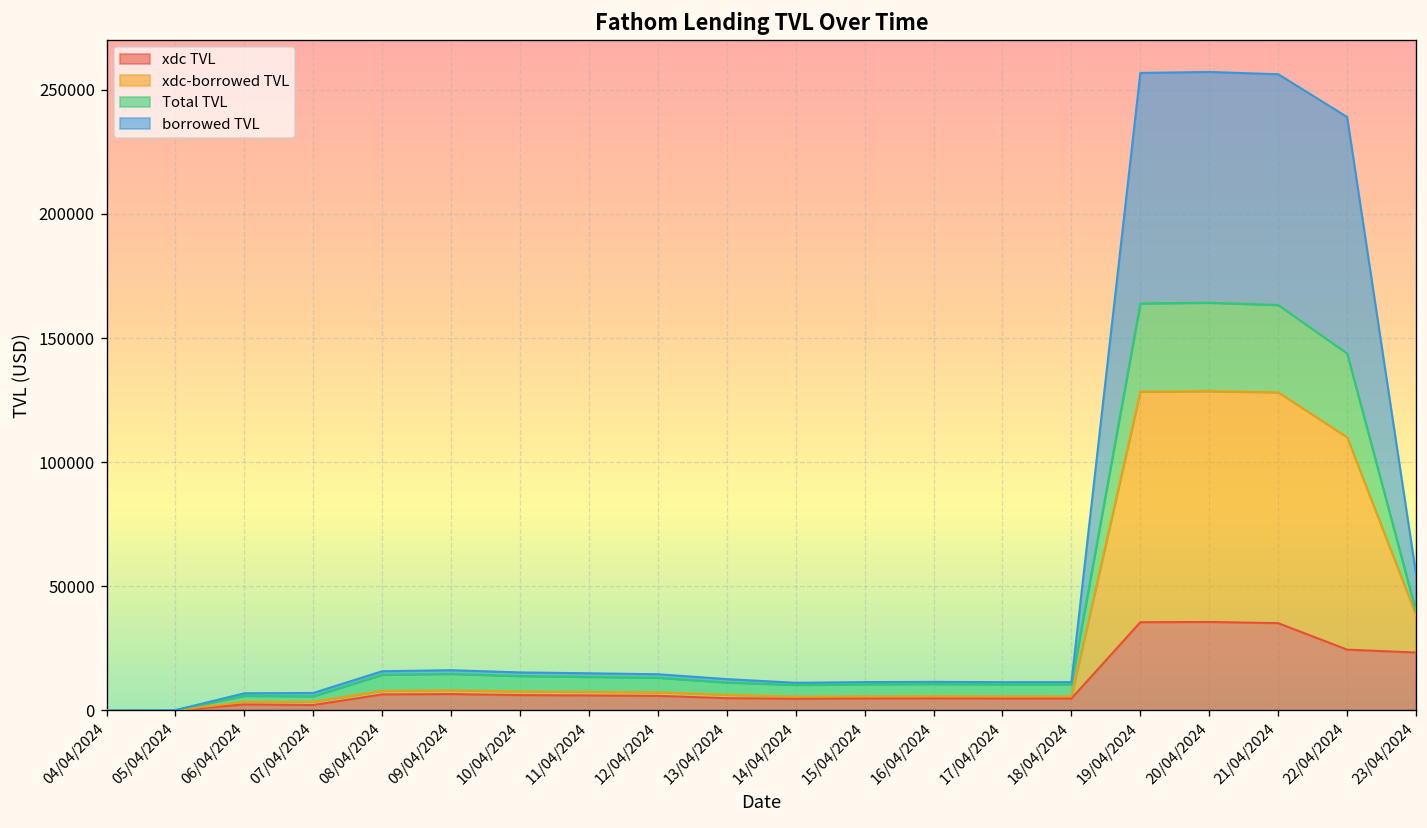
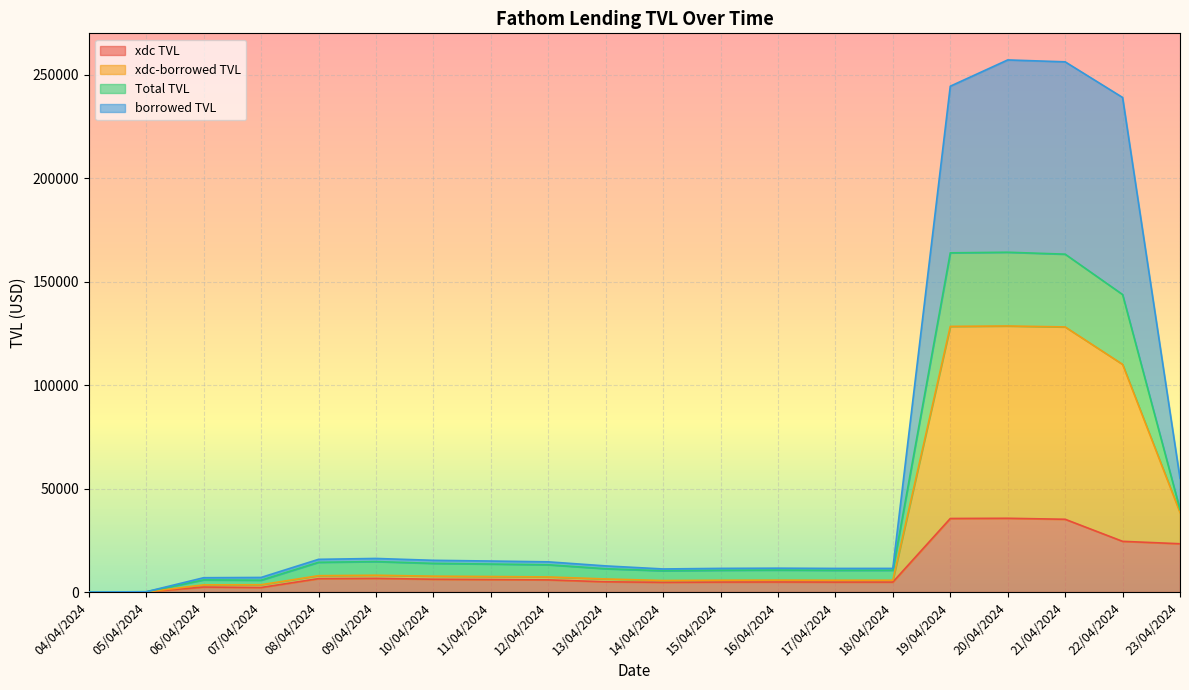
  {
    "xdc TVL": {
      "07/04/2024": 2000,
      "08/04/2024": 6000,
      "09/04/2024": 7000,
      "10/04/2024": 6000,
      "11/04/2024": 6000,
      "12/04/2024": 6000,
      "13/04/2024": 5000,
      "19/04/2024": 36000,
      "20/04/2024": 36000,
      "21/04/2024": 35000,
      "22/04/2024": 25000,
      "23/04/2024": 23000
    },
    "xdc-borrowed TVL": {
      "07/04/2024": 1000,
      "08/04/2024": 1000,
      "09/04/2024": 2000,
      "10/04/2024": 1000,
      "11/04/2024": 1000,
      "12/04/2024": 1000,
      "13/04/2024": 1000,
      "19/04/2024": 93000,
      "20/04/2024": 93000,
      "21/04/2024": 93000,
      "22/04/2024": 86000,
      "23/04/2024": 15000
    },
    "Total TVL": {
      "07/04/2024": 2000,
      "08/04/2024": 6000,
      "09/04/2024": 7000,
      "10/04/2024": 6000,
      "11/04/2024": 6000,
      "12/04/2024": 6000,
      "13/04/2024": 5000,
      "19/04/2024": 36000,
      "20/04/2024": 36000,
      "21/04/2024": 35000,
      "22/04/2024": 34000,
      "23/04/2024": 1000
    },
    "borrowed TVL": {
      "07/04/2024": 1000,
      "08/04/2024": 1000,
      "09/04/2024": 2000,
      "10/04/2024": 1000,
      "11/04/2024": 1000,
      "12/04/2024": 1000,
      "13/04/2024": 1000,
-     "19/04/2024": 93000,
+     "19/04/2024": 81000,
      "20/04/2024": 93000,
      "21/04/2024": 93000,
      "22/04/2024": 95000,
      "23/04/2024": 15000
    }
  }
